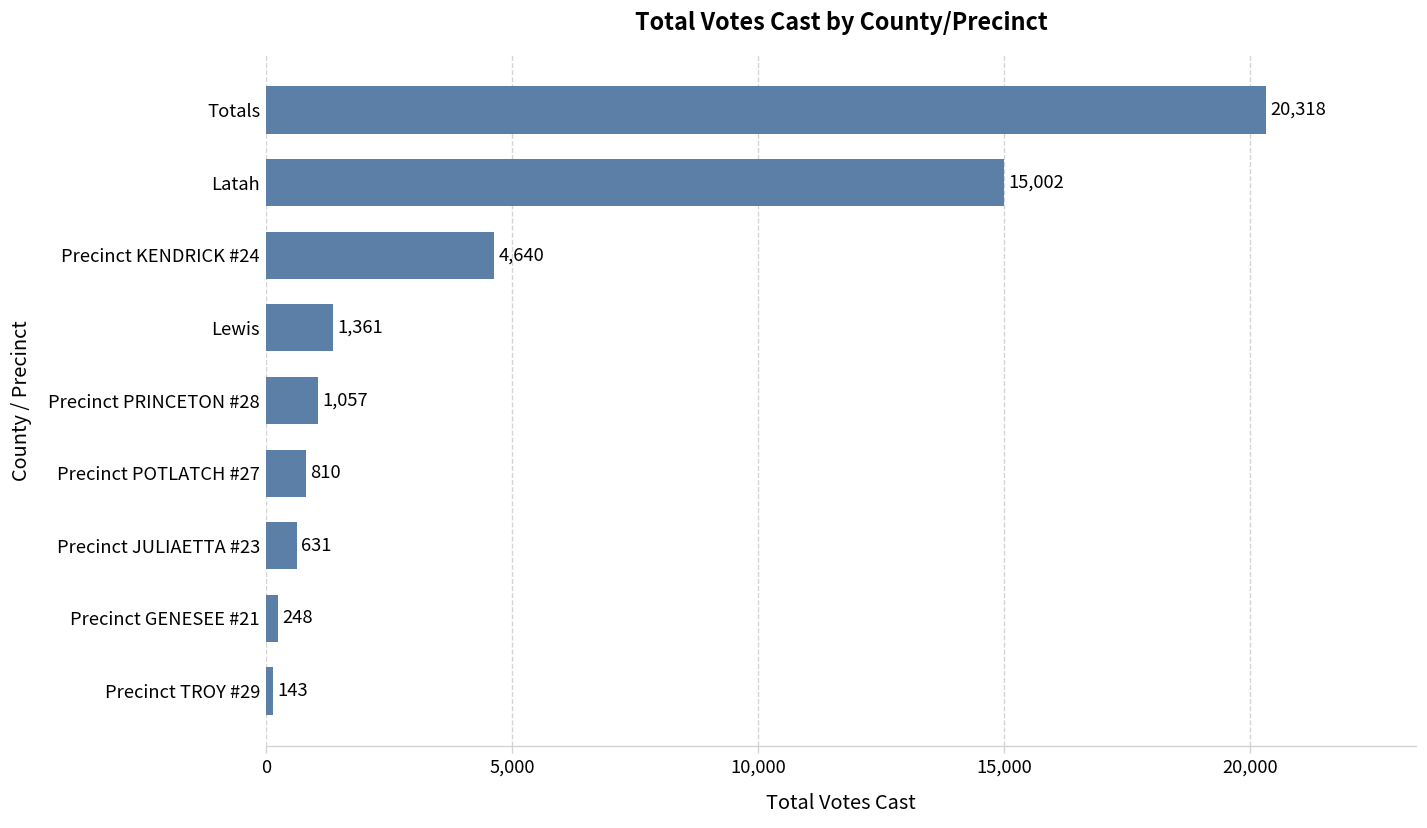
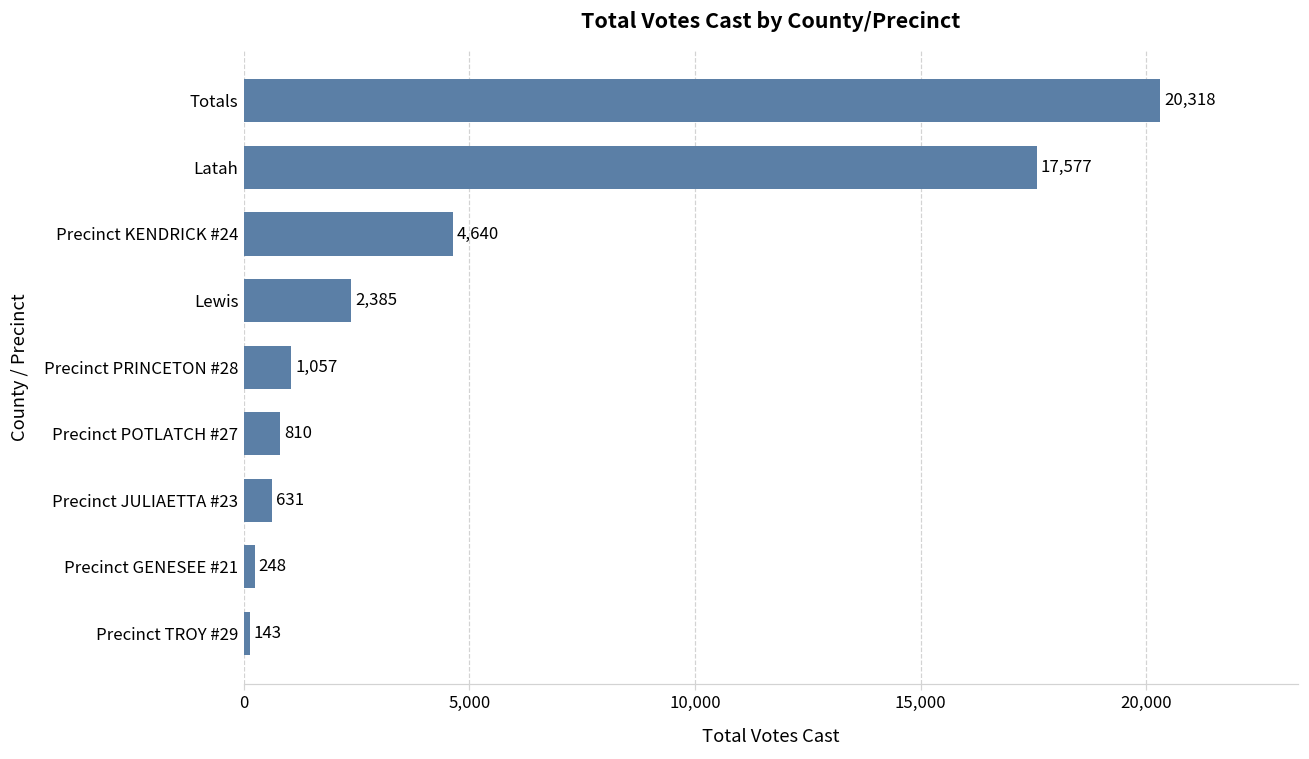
  {
    "Totals": "20,318",
-   "Latah": "15,002",
+   "Latah": "17,577",
    "Precinct KENDRICK #24": "4,640",
-   "Lewis": "1,361",
+   "Lewis": "2,385",
    "Precinct PRINCETON #28": "1,057",
    "Precinct POTLATCH #27": "810",
    "Precinct JULIAETTA #23": "631",
    "Precinct GENESEE #21": "248",
    "Precinct TROY #29": "143"
  }
